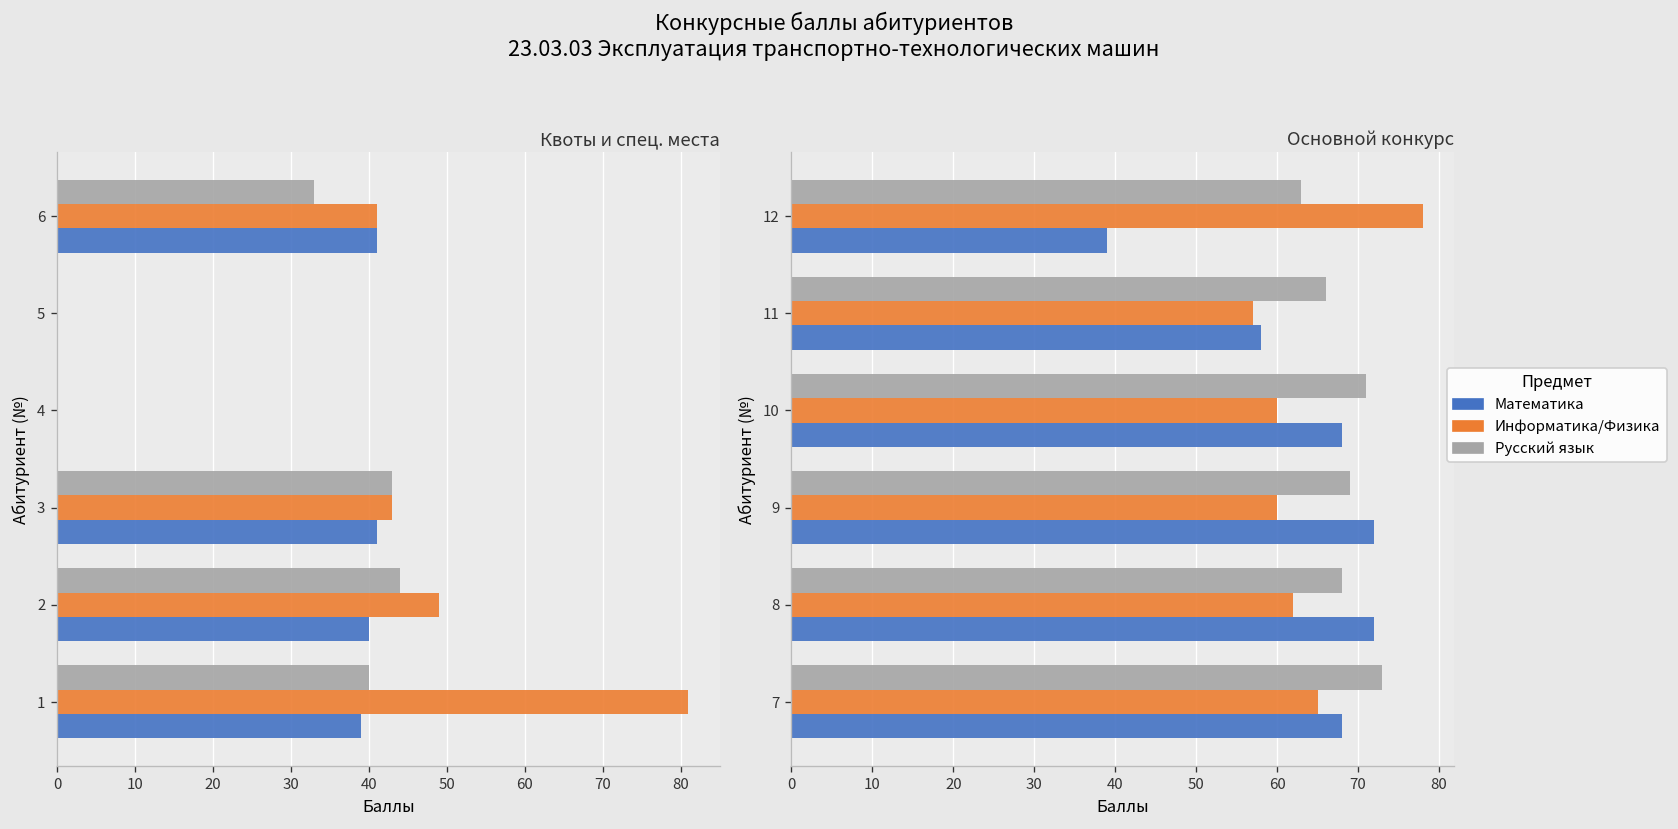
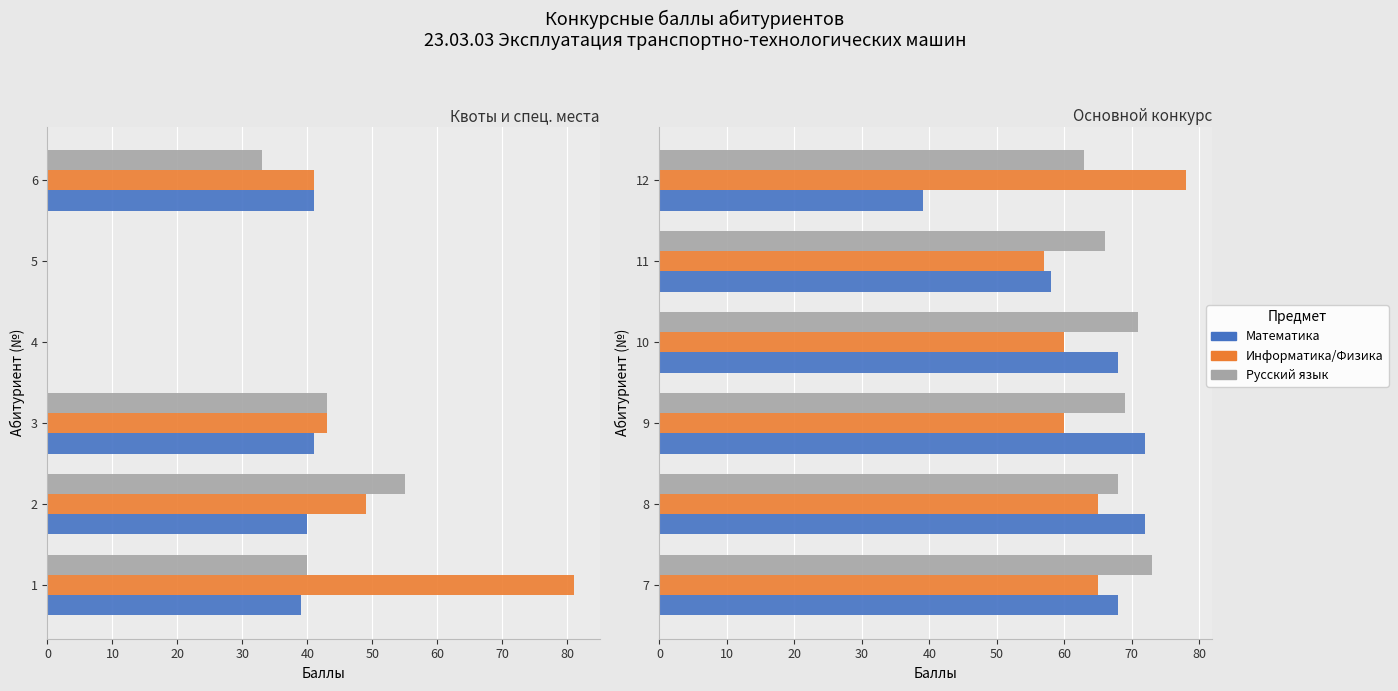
  {
    "Квоты и спец. места": {
      "Математика": {
        "6": 41,
        "5": 0,
        "4": 0,
        "3": 41,
        "2": 40,
        "1": 39
      },
      "Информатика/Физика": {
        "6": 41,
        "5": 0,
        "4": 0,
        "3": 43,
        "2": 49,
        "1": 81
      },
      "Русский язык": {
        "6": 33,
        "5": 0,
        "4": 0,
        "3": 43,
-       "2": 44,
+       "2": 55,
        "1": 40
      }
    },
    "Основной конкурс": {
      "Математика": {
        "12": 39,
        "11": 58,
        "10": 68,
        "9": 72,
        "8": 72,
        "7": 68
      },
      "Информатика/Физика": {
        "12": 78,
        "11": 57,
        "10": 60,
        "9": 60,
-       "8": 62,
+       "8": 65,
        "7": 65
      },
      "Русский язык": {
        "12": 63,
        "11": 66,
        "10": 71,
        "9": 69,
        "8": 68,
        "7": 73
      }
    }
  }
